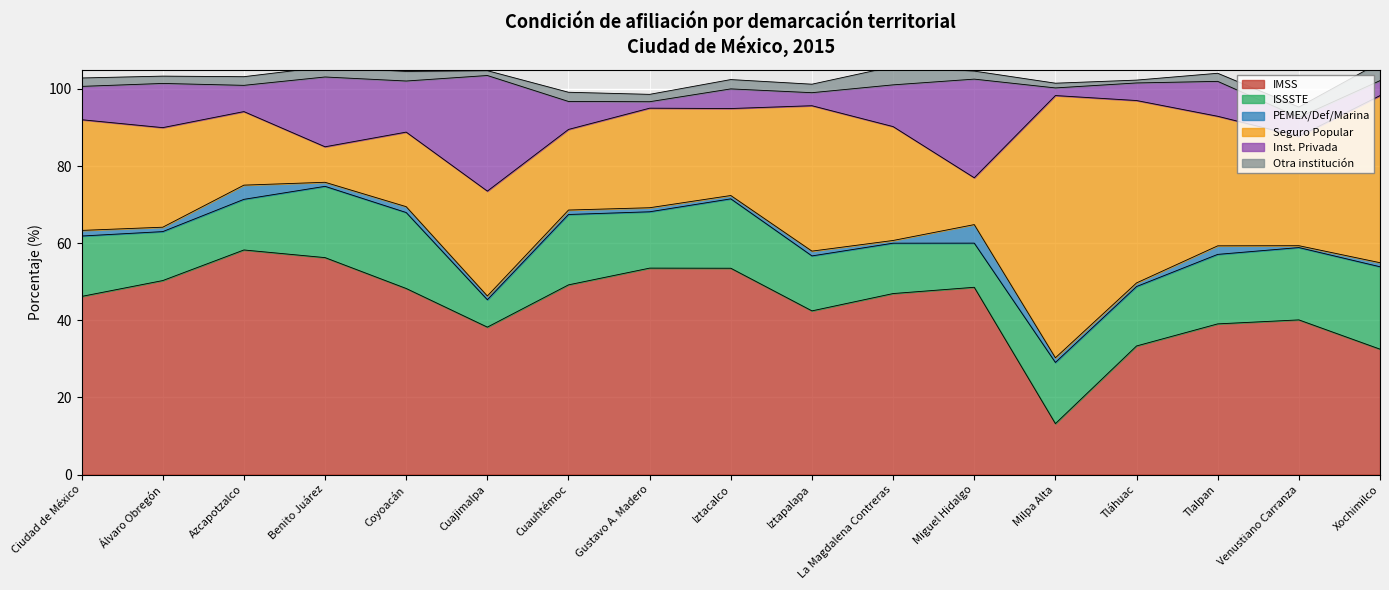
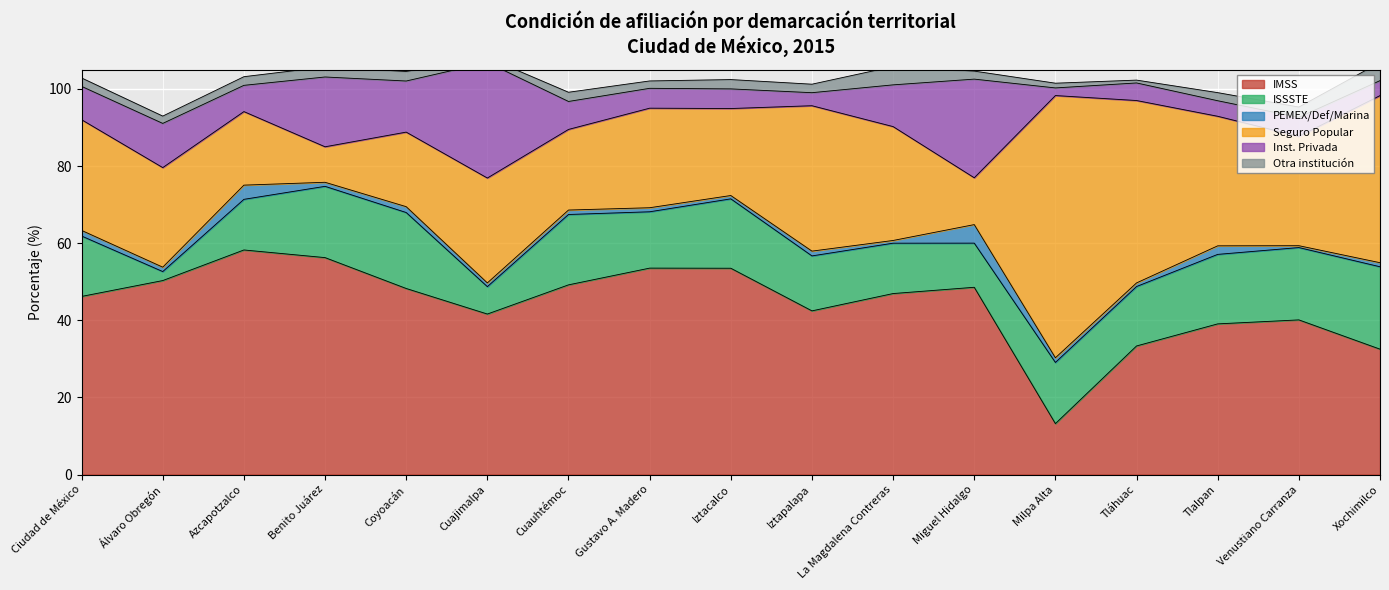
  {
    "IMSS": {
      "Ciudad de México": 46,
      "Álvaro Obregón": 50,
      "Azcapotzalco": 58,
      "Benito Juárez": 56,
      "Coyoacán": 48,
-     "Cuajimalpa": 38,
+     "Cuajimalpa": 42,
      "Cuauhtémoc": 49,
      "Gustavo A. Madero": 54,
      "Iztacalco": 53,
      "Iztapalapa": 42,
      "La Magdalena Contreras": 47,
      "Miguel Hidalgo": 49,
      "Milpa Alta": 13,
      "Tláhuac": 33,
      "Tlalpan": 39,
      "Venustiano Carranza": 40,
      "Xochimilco": 33
    },
    "ISSSTE": {
      "Ciudad de México": 16,
-     "Álvaro Obregón": 13,
+     "Álvaro Obregón": 2,
      "Azcapotzalco": 13,
      "Benito Juárez": 18,
      "Coyoacán": 20,
      "Cuajimalpa": 7,
      "Cuauhtémoc": 18,
      "Gustavo A. Madero": 15,
      "Iztacalco": 18,
      "Iztapalapa": 14,
      "La Magdalena Contreras": 13,
      "Miguel Hidalgo": 11,
      "Milpa Alta": 16,
      "Tláhuac": 15,
      "Tlalpan": 18,
      "Xochimilco": 21
    },
    "PEMEX/Def/Marina": {
      "Ciudad de México": 1,
      "Álvaro Obregón": 1,
      "Azcapotzalco": 4,
      "Benito Juárez": 1,
      "Coyoacán": 2,
      "Cuajimalpa": 1,
      "Cuauhtémoc": 1,
      "Gustavo A. Madero": 1,
      "Iztacalco": 1,
      "Iztapalapa": 1,
      "La Magdalena Contreras": 1,
      "Miguel Hidalgo": 5,
      "Milpa Alta": 1,
      "Tláhuac": 1,
      "Tlalpan": 2,
      "Xochimilco": 1
    },
    "Seguro Popular": {
      "Ciudad de México": 29,
      "Álvaro Obregón": 26,
      "Azcapotzalco": 19,
      "Benito Juárez": 9,
      "Coyoacán": 19,
      "Cuajimalpa": 27,
      "Cuauhtémoc": 21,
      "Gustavo A. Madero": 26,
      "Iztacalco": 23,
      "Iztapalapa": 38,
      "La Magdalena Contreras": 30,
      "Miguel Hidalgo": 12,
      "Milpa Alta": 68,
      "Tláhuac": 47,
      "Tlalpan": 34,
      "Xochimilco": 43
    },
    "Inst. Privada": {
      "Ciudad de México": 9,
      "Álvaro Obregón": 11,
      "Azcapotzalco": 7,
      "Benito Juárez": 18,
      "Coyoacán": 13,
      "Cuauhtémoc": 7,
-     "Gustavo A. Madero": 2,
+     "Gustavo A. Madero": 5,
      "Iztacalco": 5,
      "Iztapalapa": 3,
      "La Magdalena Contreras": 11,
      "Miguel Hidalgo": 26,
      "Milpa Alta": 2,
      "Tláhuac": 5,
-     "Tlalpan": 9,
+     "Tlalpan": 4,
      "Xochimilco": 4
    },
    "Otra institución": {
      "Ciudad de México": 2,
      "Álvaro Obregón": 2,
      "Azcapotzalco": 2,
      "Coyoacán": 2,
      "Cuauhtémoc": 2,
      "Gustavo A. Madero": 2,
      "Iztacalco": 2,
      "Iztapalapa": 2,
      "Miguel Hidalgo": 2,
      "Milpa Alta": 1,
      "Tláhuac": 1,
      "Tlalpan": 2
    }
  }
